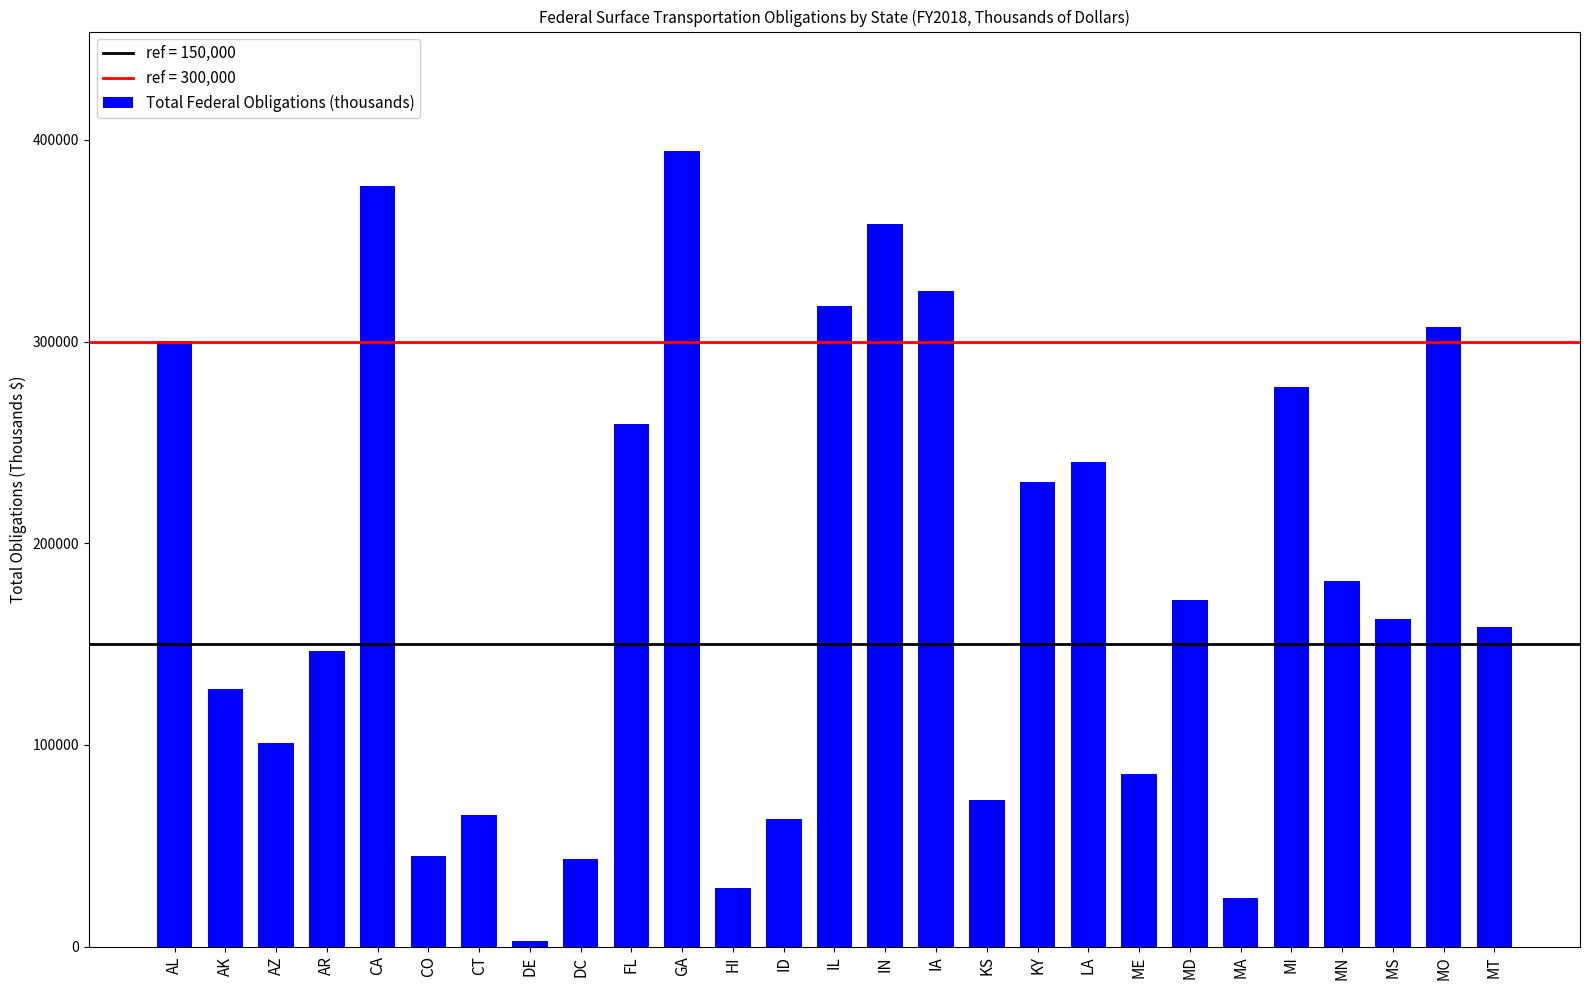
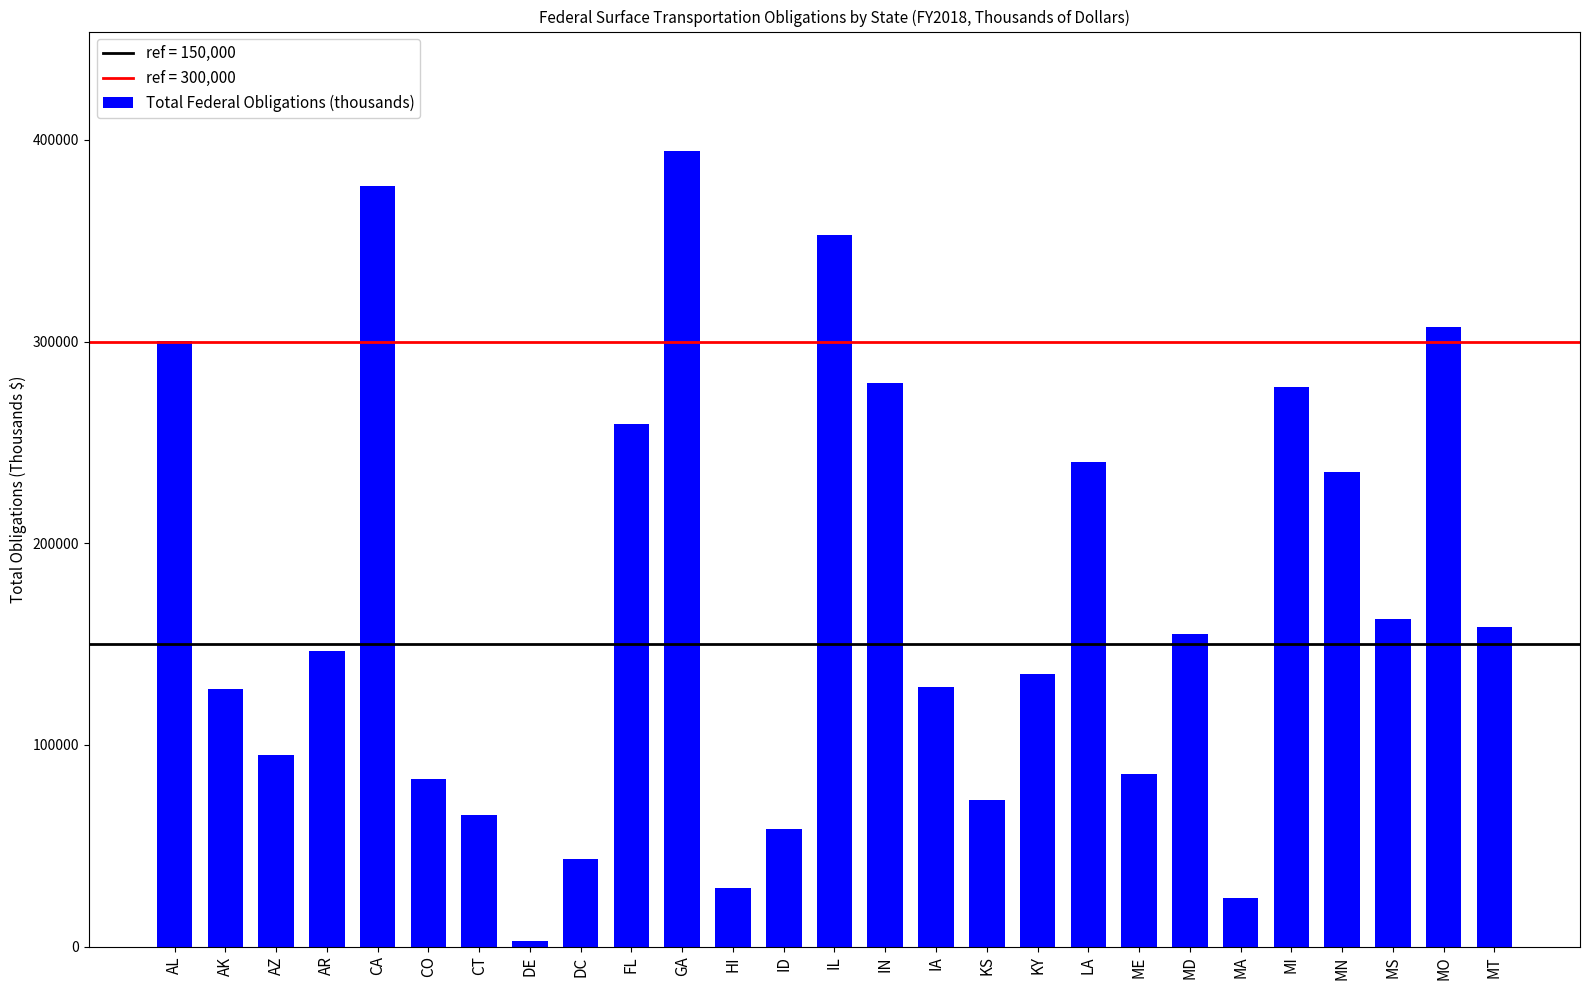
  {
    "AL": 300000,
    "AK": 128000,
-   "AZ": 101000,
+   "AZ": 95000,
    "AR": 147000,
    "CA": 377000,
-   "CO": 45000,
+   "CO": 83000,
    "CT": 65000,
    "DE": 3000,
    "DC": 43000,
    "FL": 259000,
    "GA": 395000,
    "HI": 29000,
-   "ID": 63000,
-   "IL": 318000,
-   "IN": 358000,
-   "IA": 325000,
+   "ID": 58000,
+   "IL": 353000,
+   "IN": 279000,
+   "IA": 129000,
    "KS": 73000,
-   "KY": 231000,
+   "KY": 135000,
    "LA": 240000,
    "ME": 85000,
-   "MD": 172000,
+   "MD": 155000,
    "MA": 24000,
    "MI": 277000,
-   "MN": 181000,
+   "MN": 235000,
    "MS": 163000,
    "MO": 307000,
    "MT": 158000
  }
